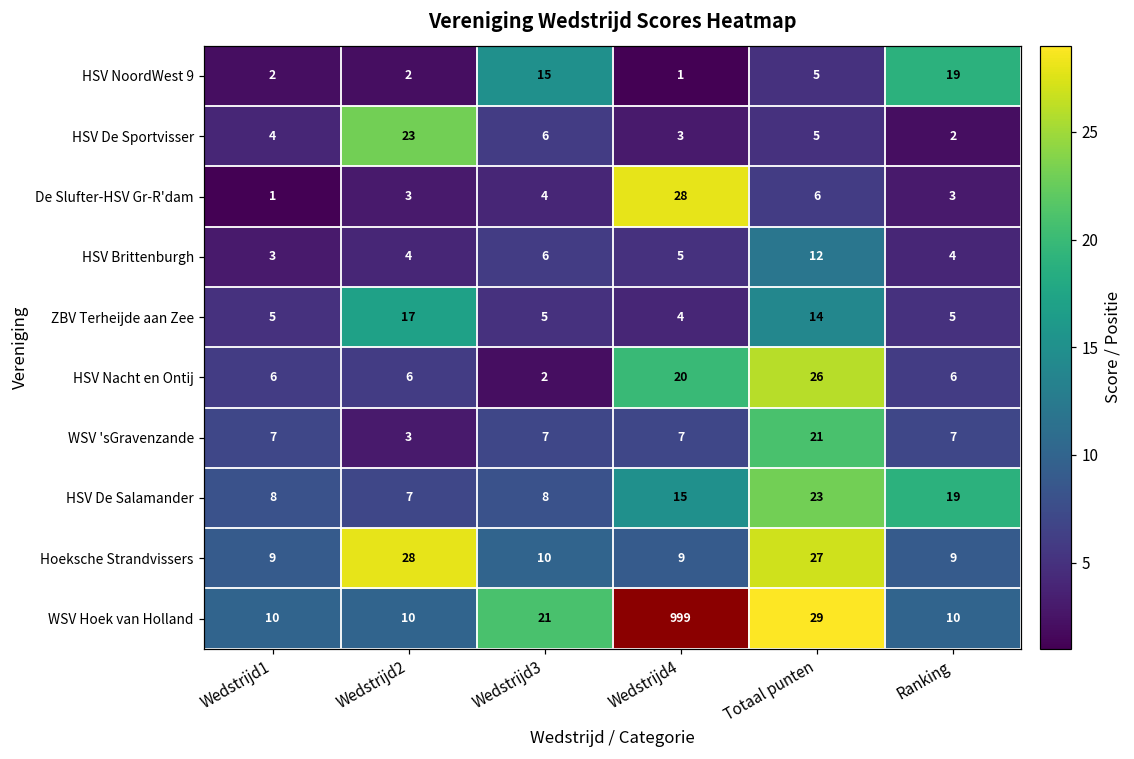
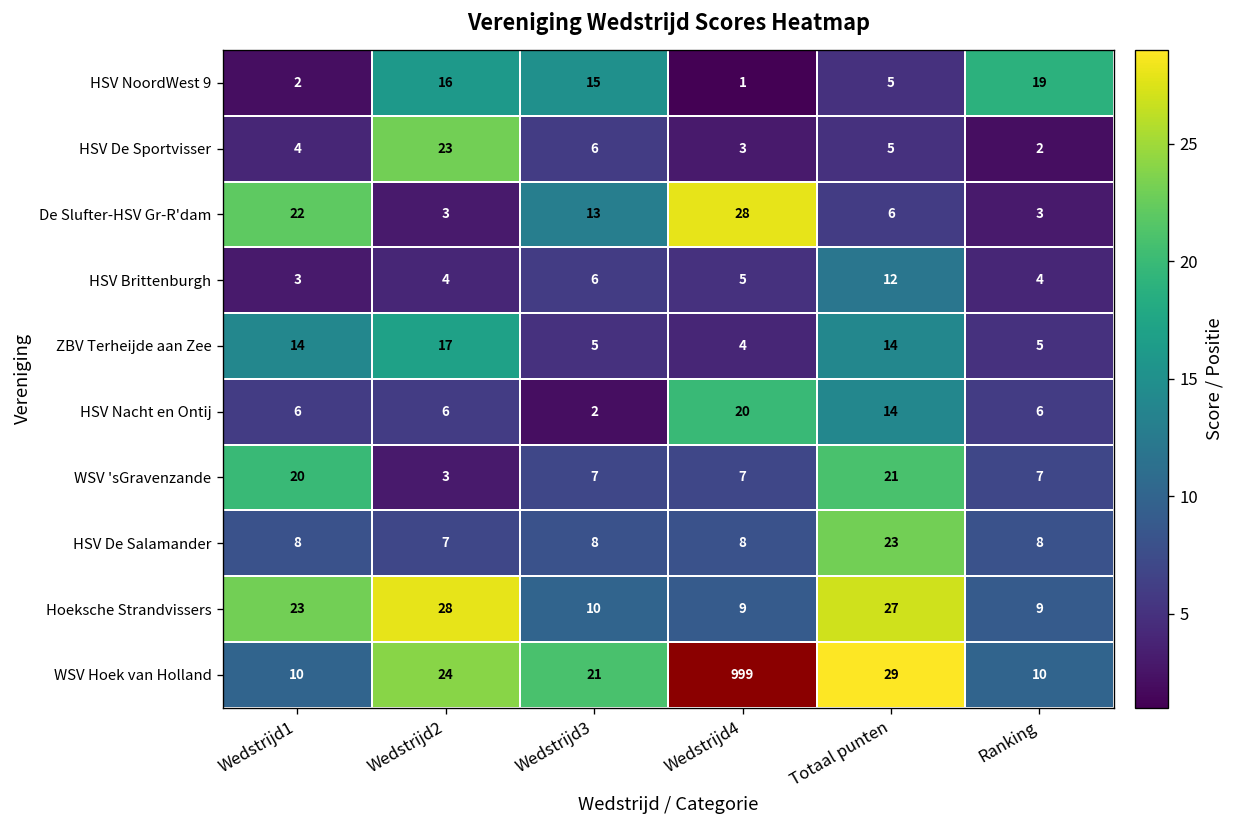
  {
    "HSV NoordWest 9": {
      "Wedstrijd1": 2,
-     "Wedstrijd2": 2,
+     "Wedstrijd2": 16,
      "Wedstrijd3": 15,
      "Wedstrijd4": 1,
      "Totaal punten": 5,
      "Ranking": 19
    },
    "HSV De Sportvisser": {
      "Wedstrijd1": 4,
      "Wedstrijd2": 23,
      "Wedstrijd3": 6,
      "Wedstrijd4": 3,
      "Totaal punten": 5,
      "Ranking": 2
    },
    "De Slufter-HSV Gr-R'dam": {
-     "Wedstrijd1": 1,
+     "Wedstrijd1": 22,
      "Wedstrijd2": 3,
-     "Wedstrijd3": 4,
+     "Wedstrijd3": 13,
      "Wedstrijd4": 28,
      "Totaal punten": 6,
      "Ranking": 3
    },
    "HSV Brittenburgh": {
      "Wedstrijd1": 3,
      "Wedstrijd2": 4,
      "Wedstrijd3": 6,
      "Wedstrijd4": 5,
      "Totaal punten": 12,
      "Ranking": 4
    },
    "ZBV Terheijde aan Zee": {
-     "Wedstrijd1": 5,
+     "Wedstrijd1": 14,
      "Wedstrijd2": 17,
      "Wedstrijd3": 5,
      "Wedstrijd4": 4,
      "Totaal punten": 14,
      "Ranking": 5
    },
    "HSV Nacht en Ontij": {
      "Wedstrijd1": 6,
      "Wedstrijd2": 6,
      "Wedstrijd3": 2,
      "Wedstrijd4": 20,
-     "Totaal punten": 26,
+     "Totaal punten": 14,
      "Ranking": 6
    },
    "WSV 'sGravenzande": {
-     "Wedstrijd1": 7,
+     "Wedstrijd1": 20,
      "Wedstrijd2": 3,
      "Wedstrijd3": 7,
      "Wedstrijd4": 7,
      "Totaal punten": 21,
      "Ranking": 7
    },
    "HSV De Salamander": {
      "Wedstrijd1": 8,
      "Wedstrijd2": 7,
      "Wedstrijd3": 8,
-     "Wedstrijd4": 15,
+     "Wedstrijd4": 8,
      "Totaal punten": 23,
-     "Ranking": 19
+     "Ranking": 8
    },
    "Hoeksche Strandvissers": {
-     "Wedstrijd1": 9,
+     "Wedstrijd1": 23,
      "Wedstrijd2": 28,
      "Wedstrijd3": 10,
      "Wedstrijd4": 9,
      "Totaal punten": 27,
      "Ranking": 9
    },
    "WSV Hoek van Holland": {
      "Wedstrijd1": 10,
-     "Wedstrijd2": 10,
+     "Wedstrijd2": 24,
      "Wedstrijd3": 21,
      "Totaal punten": 29,
      "Ranking": 10
    }
  }
